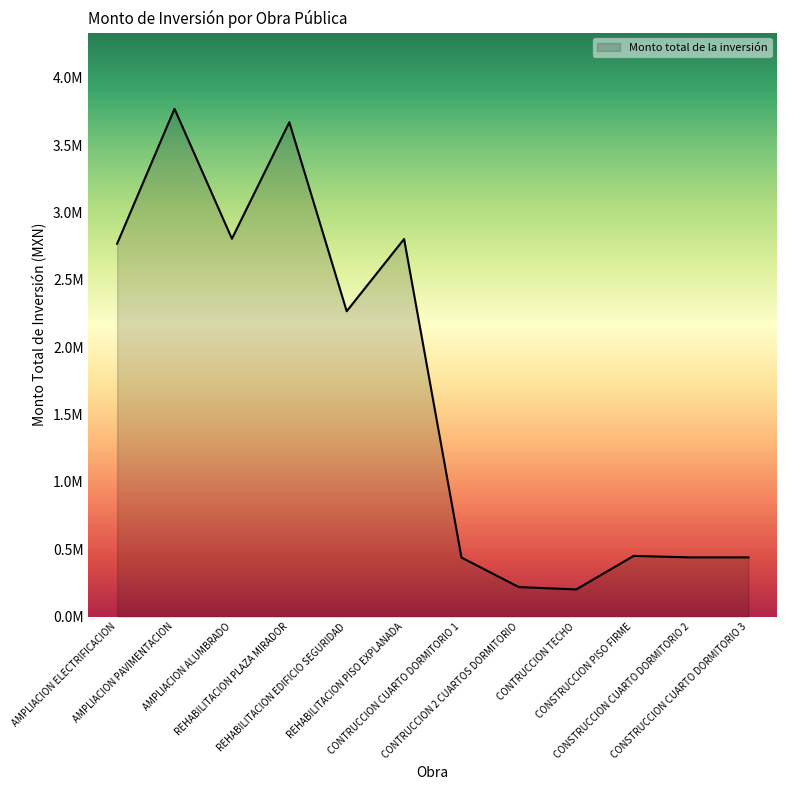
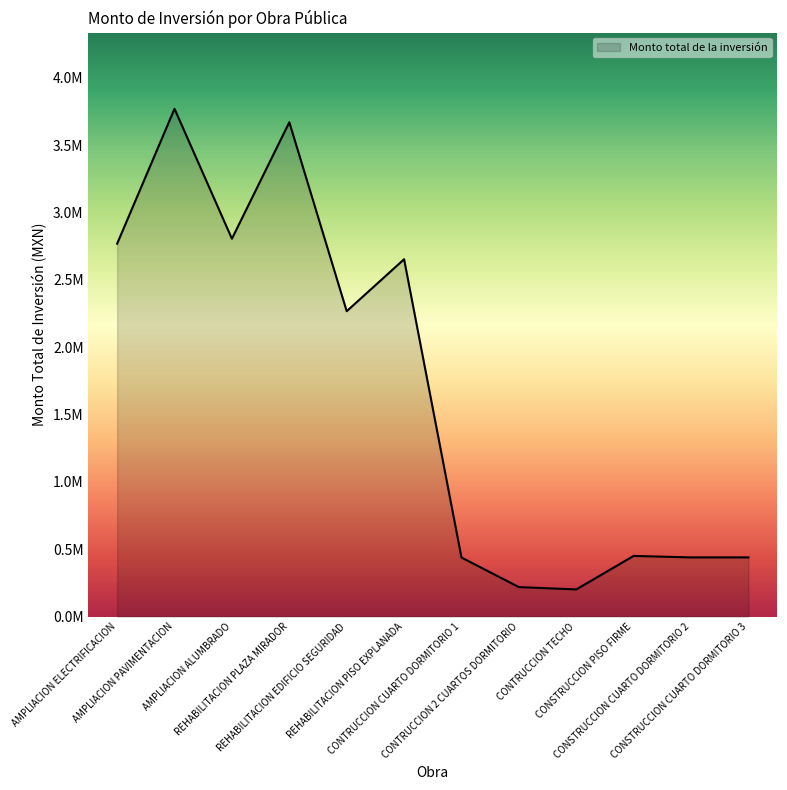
  {
    "AMPLIACION ELECTRIFICACION": 2770000,
    "AMPLIACION PAVIMENTACION": 3770000,
    "AMPLIACION ALUMBRADO": 2800000,
    "REHABILITACION PLAZA MIRADOR": 3670000,
    "REHABILITACION EDIFICIO SEGURIDAD": 2270000,
-   "REHABILITACION PISO EXPLANADA": 2800000,
+   "REHABILITACION PISO EXPLANADA": 2650000,
    "CONTRUCCION CUARTO DORMITORIO 1": 440000,
    "CONTRUCCION 2 CUARTOS DORMITORIO": 220000,
    "CONTRUCCION TECHO": 200000,
    "CONSTRUCCION PISO FIRME": 450000,
    "CONSTRUCCION CUARTO DORMITORIO 2": 440000,
    "CONSTRUCCION CUARTO DORMITORIO 3": 440000
  }
